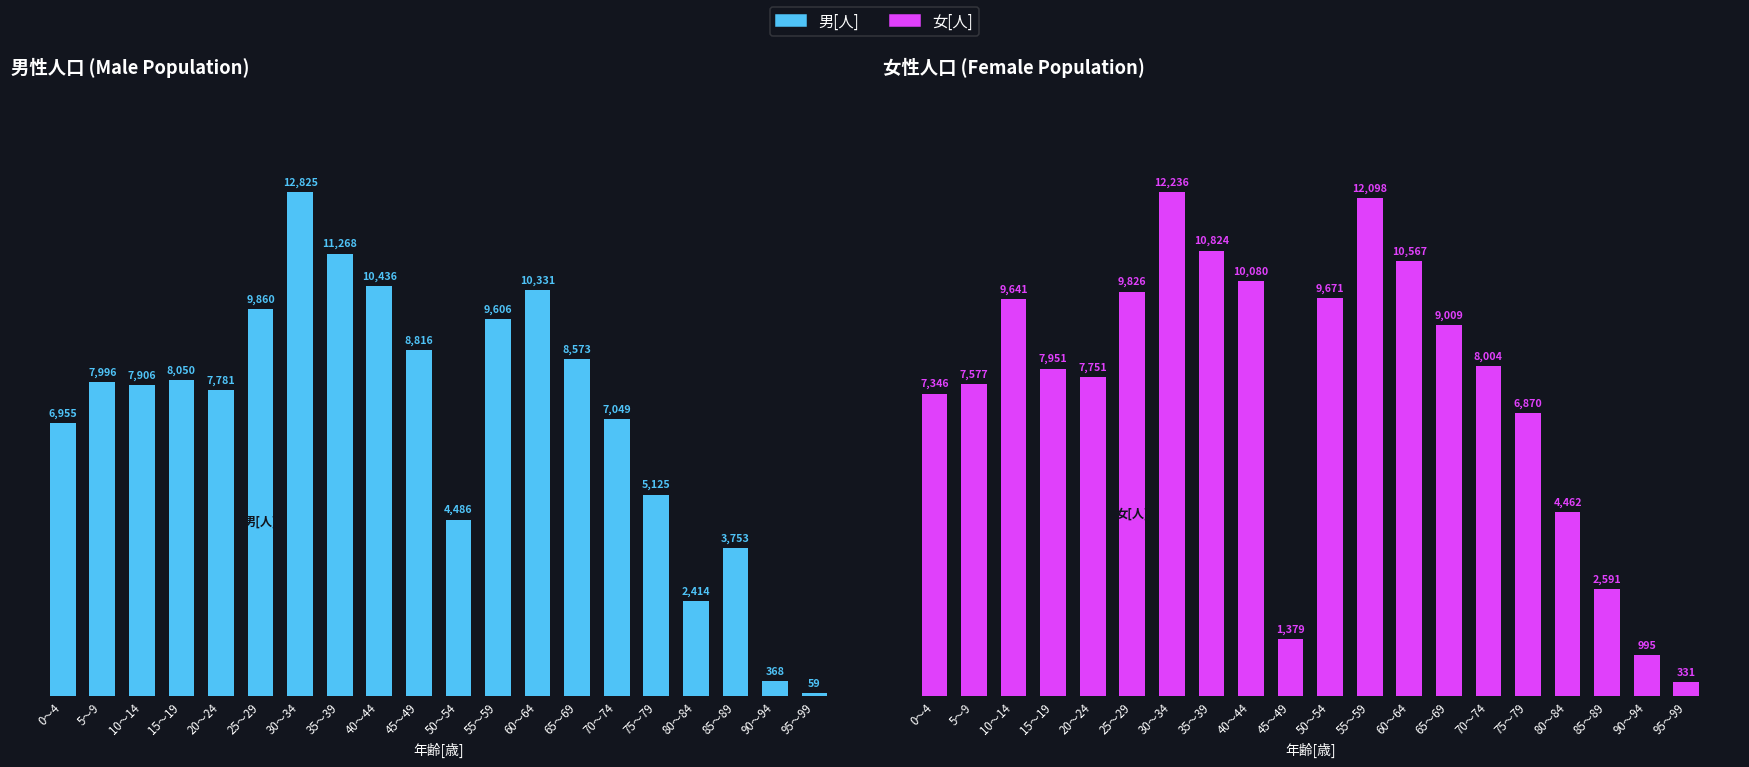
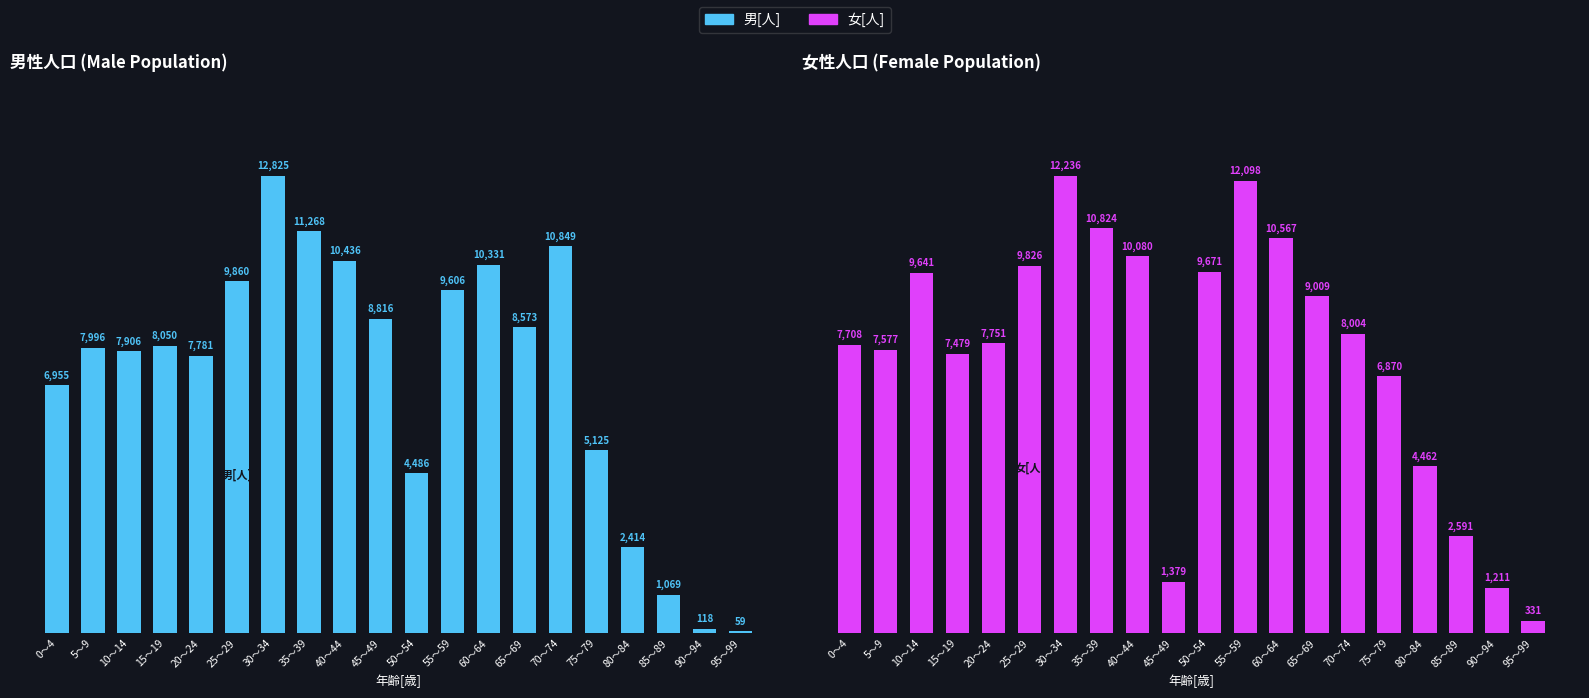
  {
    "男性人口 (Male Population)": {
      "0～4": "6,955",
      "5～9": "7,996",
      "10～14": "7,906",
      "15～19": "8,050",
      "20～24": "7,781",
      "25～29": "9,860",
      "30～34": "12,825",
      "35～39": "11,268",
      "40～44": "10,436",
      "45～49": "8,816",
      "50～54": "4,486",
      "55～59": "9,606",
      "60～64": "10,331",
      "65～69": "8,573",
-     "70～74": "7,049",
+     "70～74": "10,849",
      "75～79": "5,125",
      "80～84": "2,414",
-     "85～89": "3,753",
-     "90～94": "368",
+     "85～89": "1,069",
+     "90～94": "118",
      "95～99": "59"
    },
    "女性人口 (Female Population)": {
-     "0～4": "7,346",
+     "0～4": "7,708",
      "5～9": "7,577",
      "10～14": "9,641",
-     "15～19": "7,951",
+     "15～19": "7,479",
      "20～24": "7,751",
      "25～29": "9,826",
      "30～34": "12,236",
      "35～39": "10,824",
      "40～44": "10,080",
      "45～49": "1,379",
      "50～54": "9,671",
      "55～59": "12,098",
      "60～64": "10,567",
      "65～69": "9,009",
      "70～74": "8,004",
      "75～79": "6,870",
      "80～84": "4,462",
      "85～89": "2,591",
-     "90～94": "995",
+     "90～94": "1,211",
      "95～99": "331"
    }
  }
